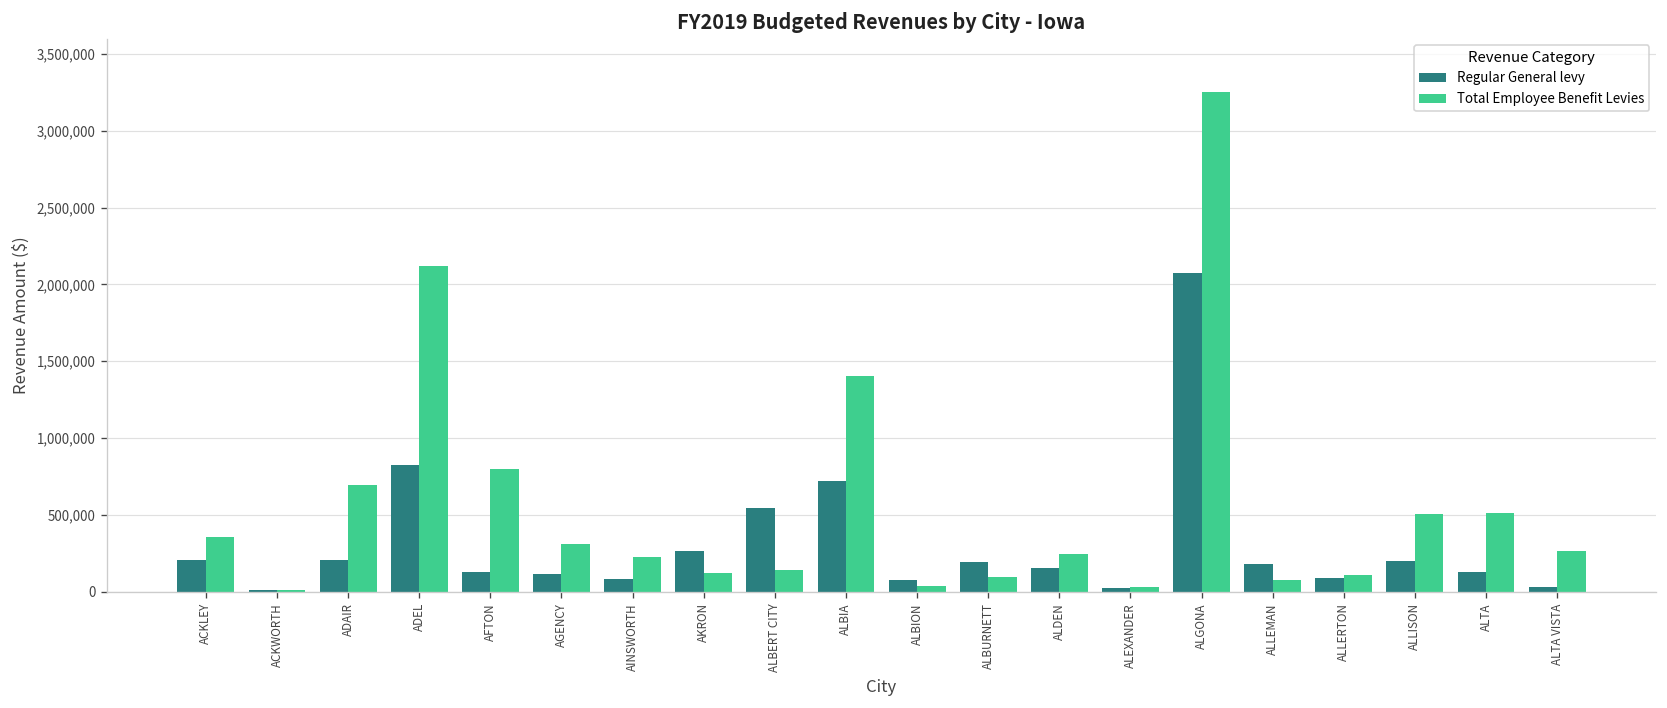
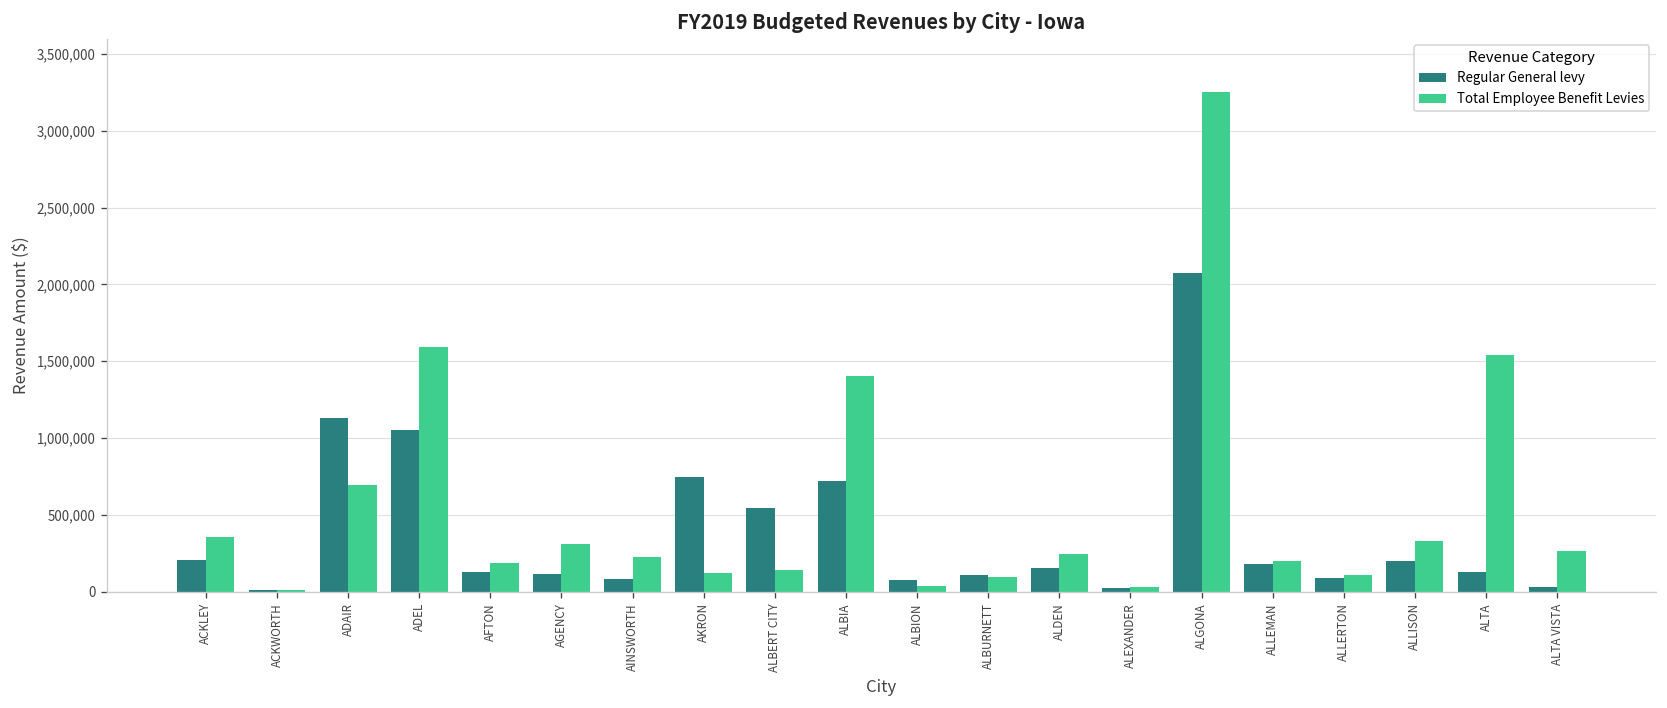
  {
    "Regular General levy": {
      "ACKLEY": "210,000",
-     "ADAIR": "200,000",
-     "ADEL": "820,000",
+     "ADAIR": "1,130,000",
+     "ADEL": "1,050,000",
      "AFTON": "130,000",
      "AGENCY": "110,000",
      "AINSWORTH": "80,000",
-     "AKRON": "260,000",
+     "AKRON": "750,000",
      "ALBERT CITY": "540,000",
      "ALBIA": "720,000",
      "ALBION": "80,000",
-     "ALBURNETT": "190,000",
+     "ALBURNETT": "110,000",
      "ALDEN": "160,000",
      "ALEXANDER": "20,000",
      "ALGONA": "2,070,000",
      "ALLEMAN": "180,000",
      "ALLERTON": "90,000",
      "ALLISON": "200,000",
      "ALTA": "130,000",
      "ALTA VISTA": "30,000"
    },
    "Total Employee Benefit Levies": {
      "ACKLEY": "350,000",
      "ADAIR": "700,000",
-     "ADEL": "2,120,000",
-     "AFTON": "800,000",
+     "ADEL": "1,590,000",
+     "AFTON": "190,000",
      "AGENCY": "310,000",
      "AINSWORTH": "220,000",
      "AKRON": "120,000",
      "ALBERT CITY": "140,000",
      "ALBIA": "1,400,000",
      "ALBION": "40,000",
      "ALBURNETT": "100,000",
      "ALDEN": "240,000",
      "ALEXANDER": "30,000",
      "ALGONA": "3,250,000",
-     "ALLEMAN": "70,000",
+     "ALLEMAN": "200,000",
      "ALLERTON": "110,000",
-     "ALLISON": "510,000",
-     "ALTA": "510,000",
+     "ALLISON": "330,000",
+     "ALTA": "1,540,000",
      "ALTA VISTA": "260,000"
    }
  }
